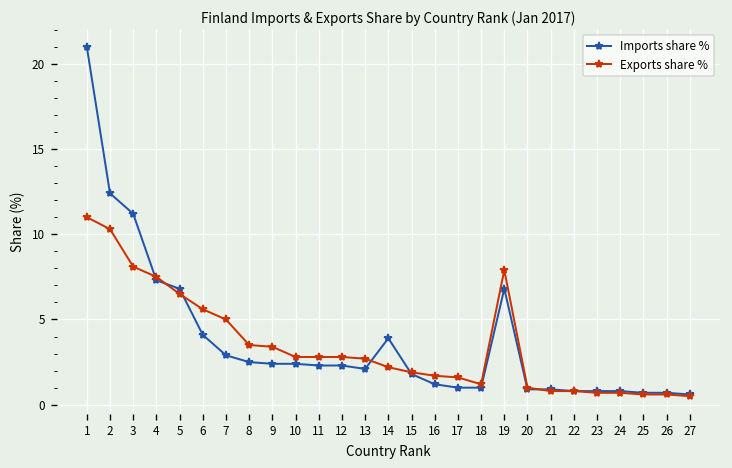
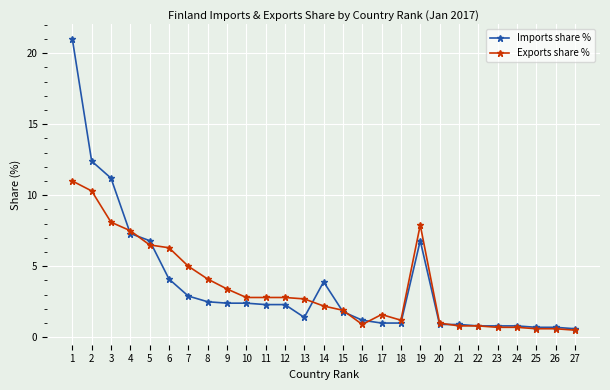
  {
    "Imports share %": {
      "1": 21.0,
      "2": 12.4,
      "3": 11.2,
      "4": 7.3,
      "5": 6.8,
      "6": 4.1,
      "7": 2.9,
      "8": 2.5,
      "9": 2.4,
      "10": 2.4,
      "11": 2.3,
      "12": 2.3,
-     "13": 2.1,
+     "13": 1.4,
      "14": 3.9,
      "16": 1.2,
      "17": 1.0,
      "18": 1.0,
      "19": 6.8
    },
    "Exports share %": {
      "1": 11.0,
      "2": 10.3,
      "3": 8.1,
      "4": 7.5,
      "5": 6.5,
-     "6": 5.6,
+     "6": 6.3,
      "7": 5.0,
-     "8": 3.5,
+     "8": 4.1,
      "9": 3.4,
      "10": 2.8,
      "11": 2.8,
      "12": 2.8,
      "13": 2.7,
      "14": 2.2,
-     "16": 1.7,
+     "16": 0.9,
      "17": 1.6,
      "18": 1.2,
      "19": 7.9
    }
  }
